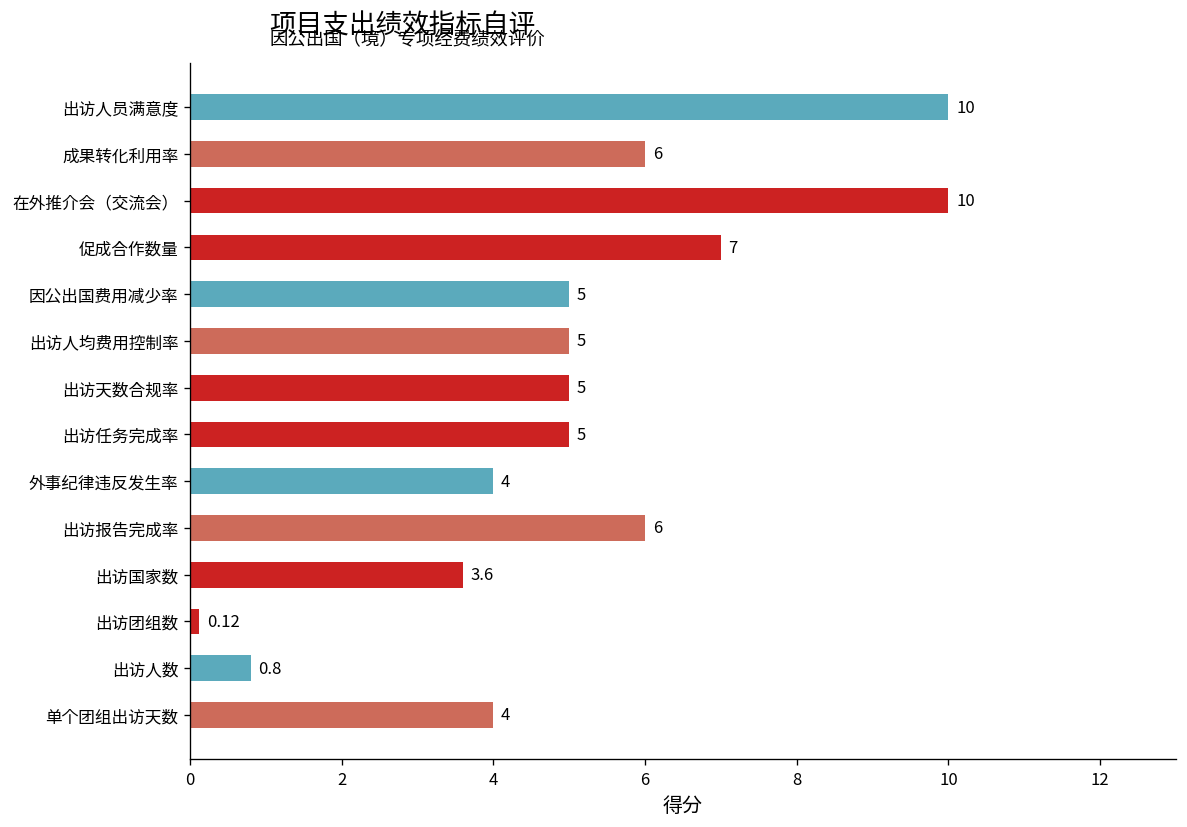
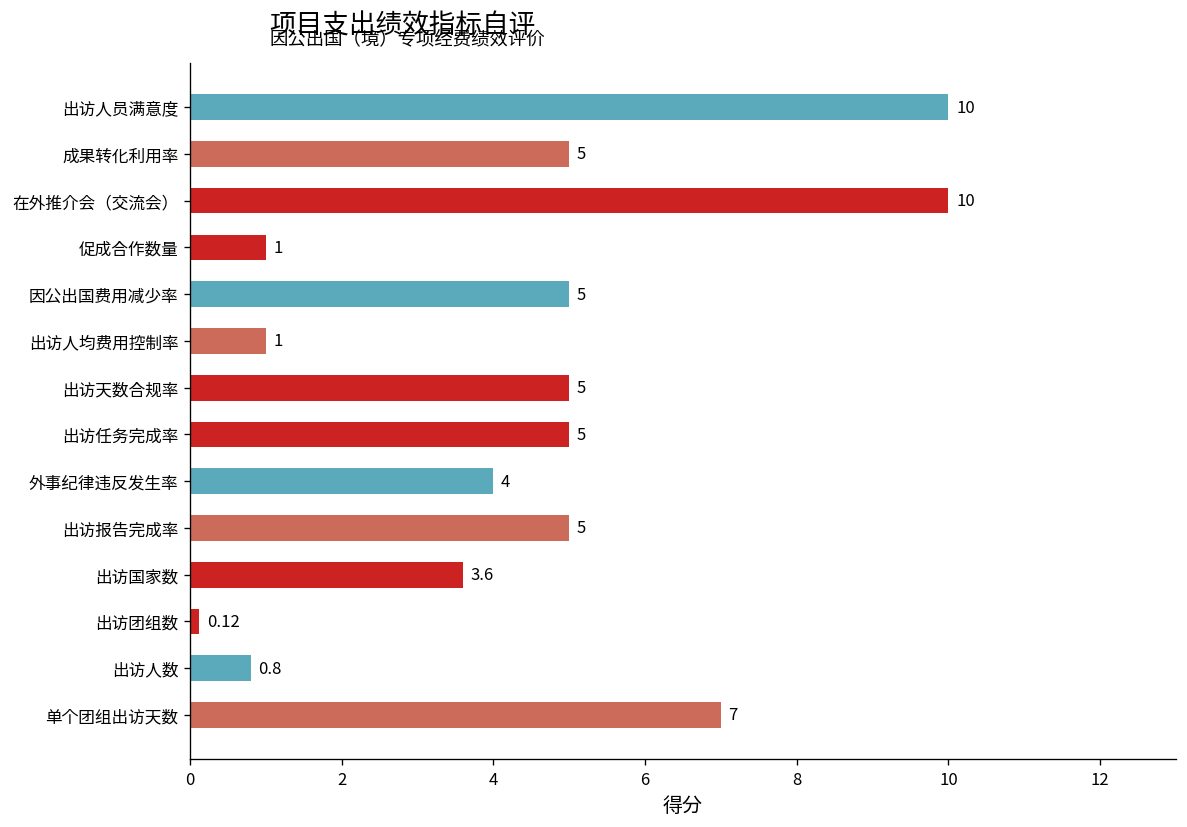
  {
    "出访人员满意度": 10,
-   "成果转化利用率": 6,
+   "成果转化利用率": 5,
    "在外推介会（交流会）": 10,
-   "促成合作数量": 7,
+   "促成合作数量": 1,
    "因公出国费用减少率": 5,
-   "出访人均费用控制率": 5,
+   "出访人均费用控制率": 1,
    "出访天数合规率": 5,
    "出访任务完成率": 5,
    "外事纪律违反发生率": 4,
-   "出访报告完成率": 6,
+   "出访报告完成率": 5,
    "出访国家数": 3.6,
    "出访团组数": 0.12,
    "出访人数": 0.8,
-   "单个团组出访天数": 4
+   "单个团组出访天数": 7
  }
